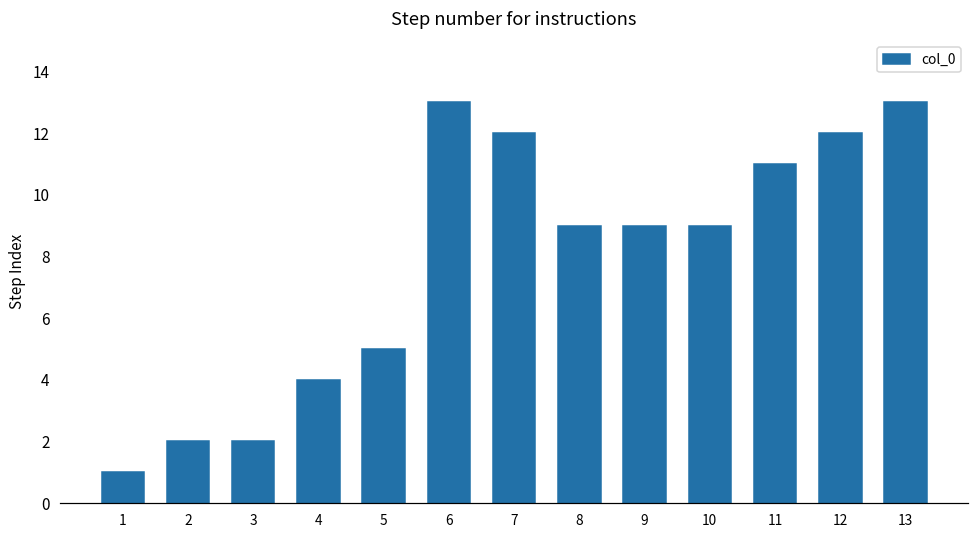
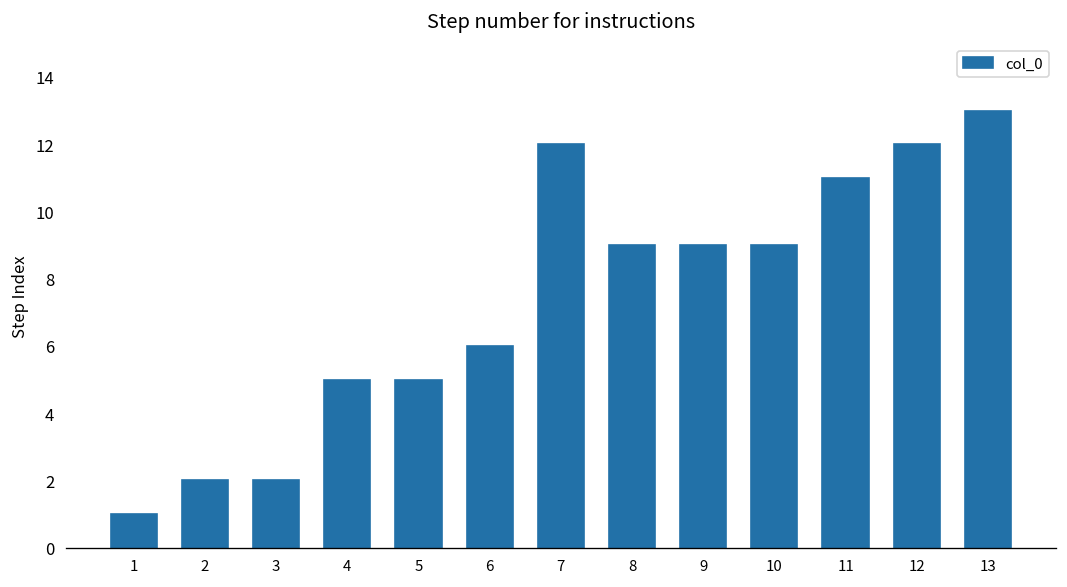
  {
    "1": 1,
    "2": 2,
    "3": 2,
-   "4": 4,
+   "4": 5,
    "5": 5,
-   "6": 13,
+   "6": 6,
    "7": 12,
    "8": 9,
    "9": 9,
    "10": 9,
    "11": 11,
    "12": 12,
    "13": 13
  }
